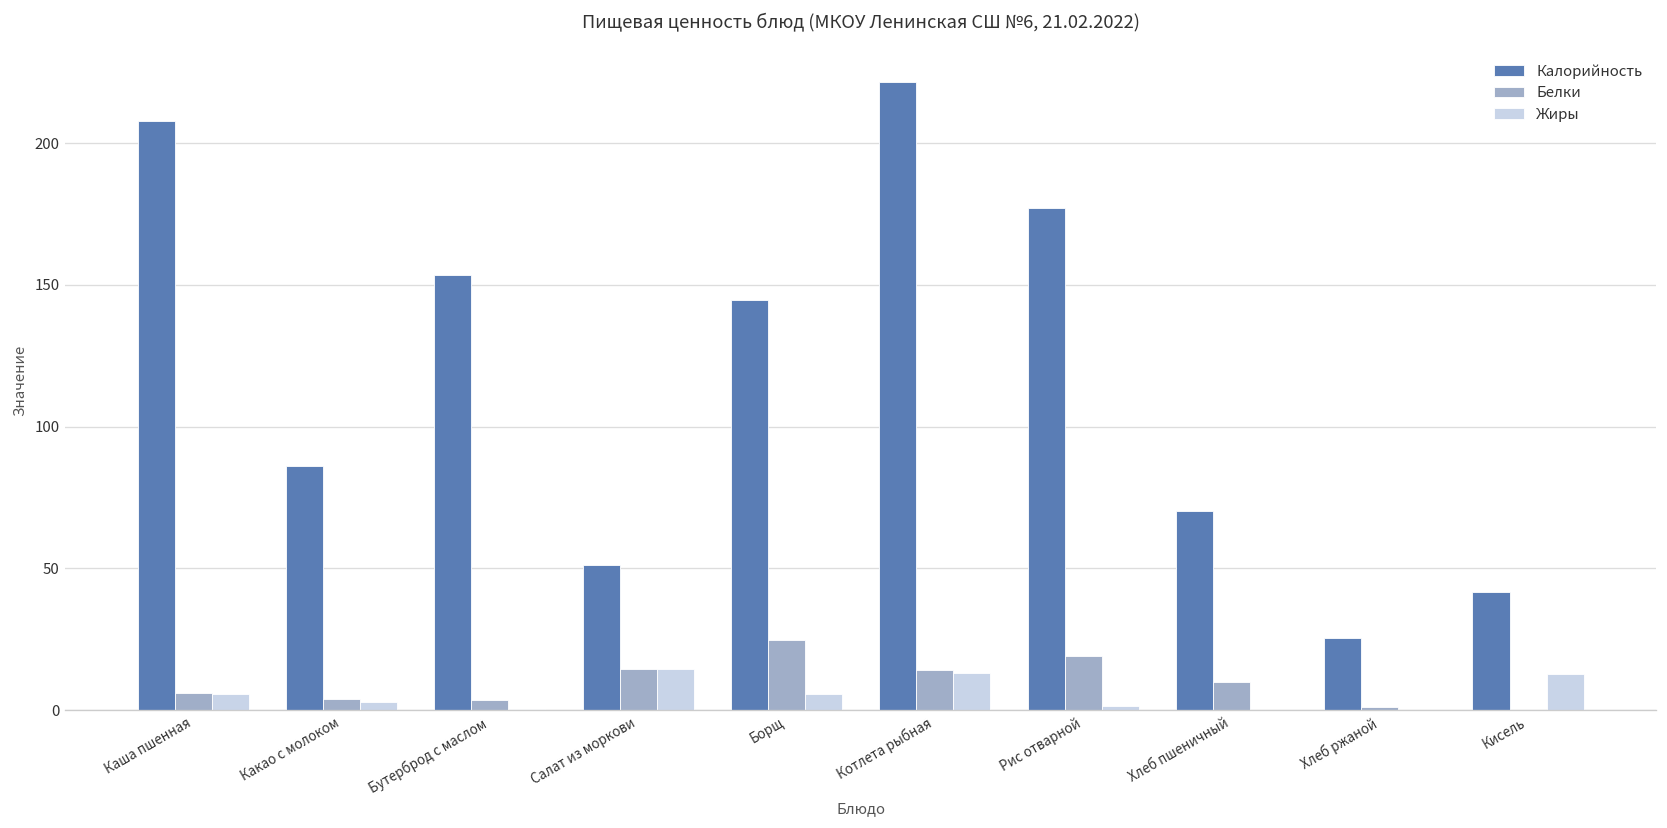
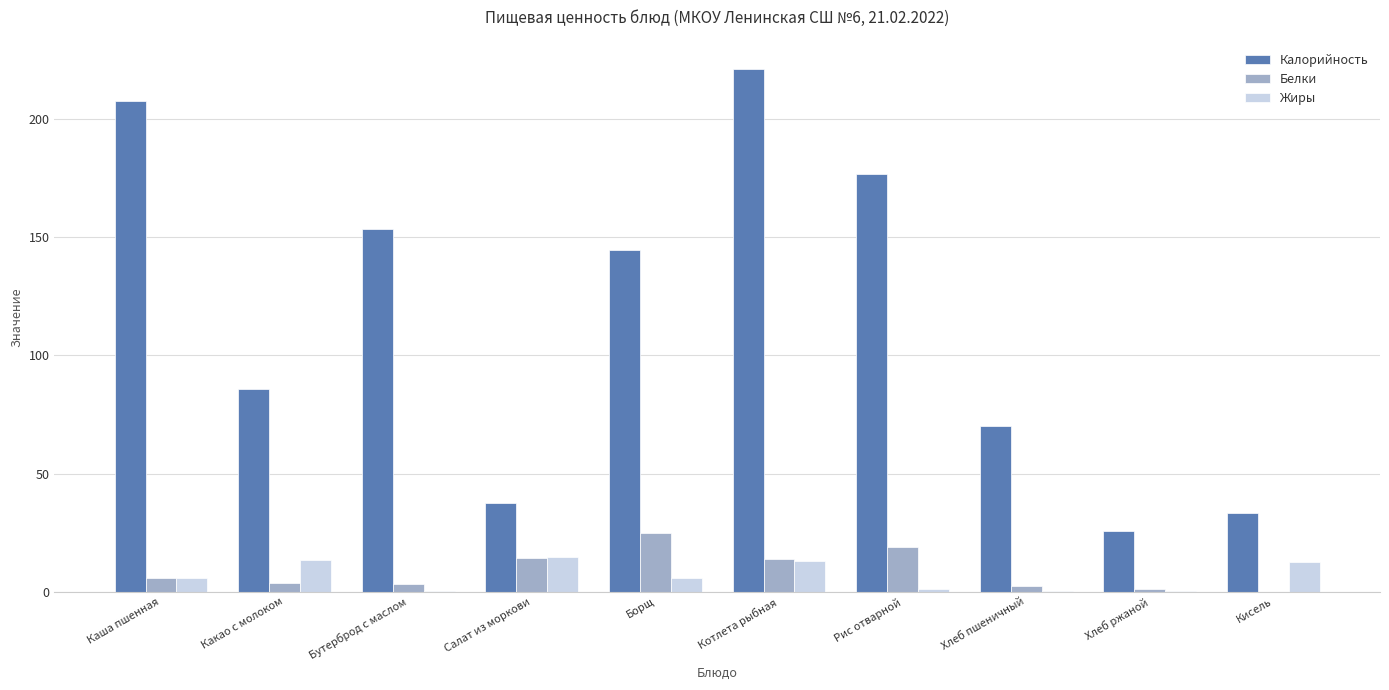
  {
    "Калорийность": {
      "Каша пшенная": 208,
      "Какао с молоком": 86,
      "Бутерброд с маслом": 154,
-     "Салат из моркови": 51,
+     "Салат из моркови": 38,
      "Борщ": 145,
      "Котлета рыбная": 221,
      "Рис отварной": 177,
      "Хлеб пшеничный": 70,
      "Хлеб ржаной": 26,
-     "Кисель": 42
+     "Кисель": 34
    },
    "Белки": {
      "Каша пшенная": 6,
      "Какао с молоком": 4,
      "Бутерброд с маслом": 3,
      "Салат из моркови": 14,
      "Борщ": 25,
      "Котлета рыбная": 14,
      "Рис отварной": 19,
-     "Хлеб пшеничный": 10
+     "Хлеб пшеничный": 2
    },
    "Жиры": {
      "Каша пшенная": 6,
-     "Какао с молоком": 3,
+     "Какао с молоком": 13,
      "Салат из моркови": 15,
      "Борщ": 6,
      "Котлета рыбная": 13,
      "Рис отварной": 1,
      "Кисель": 13
    }
  }
